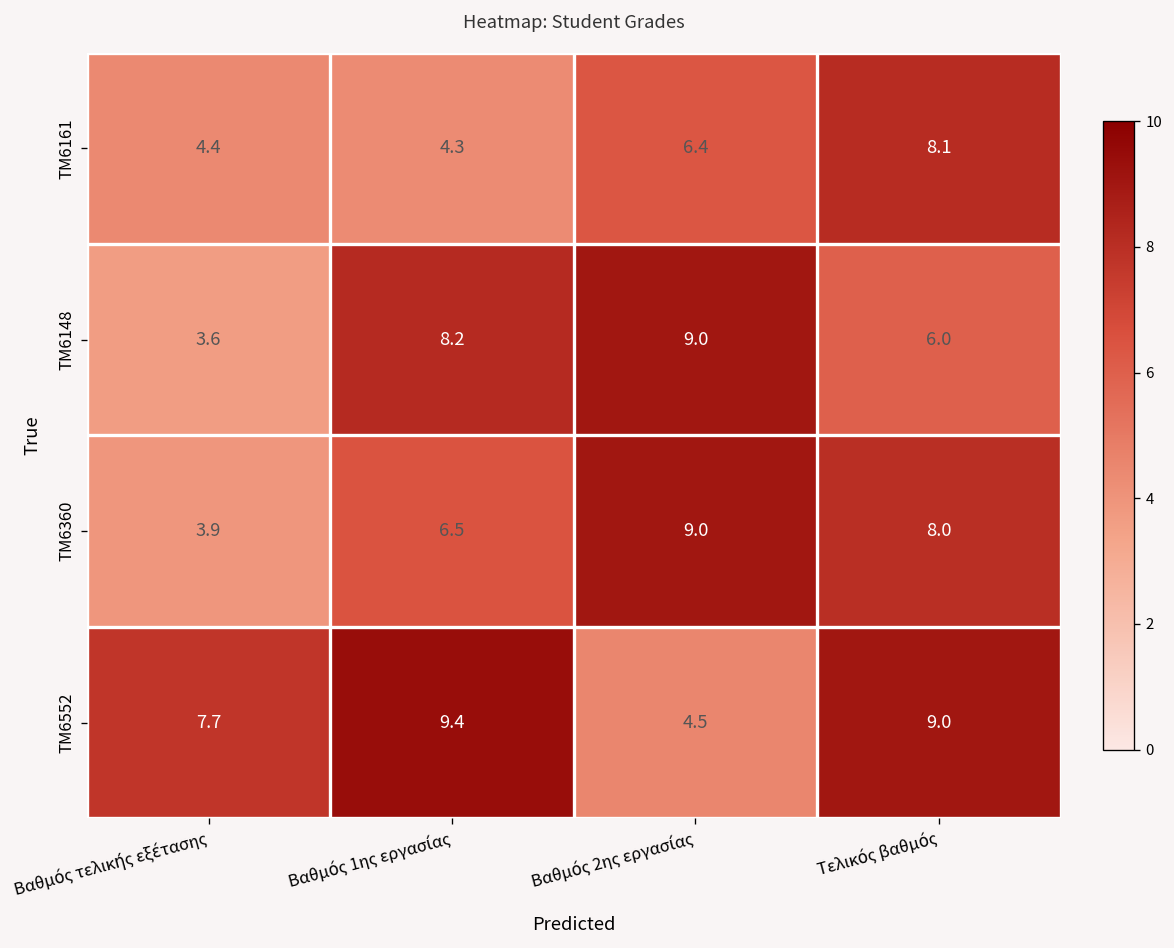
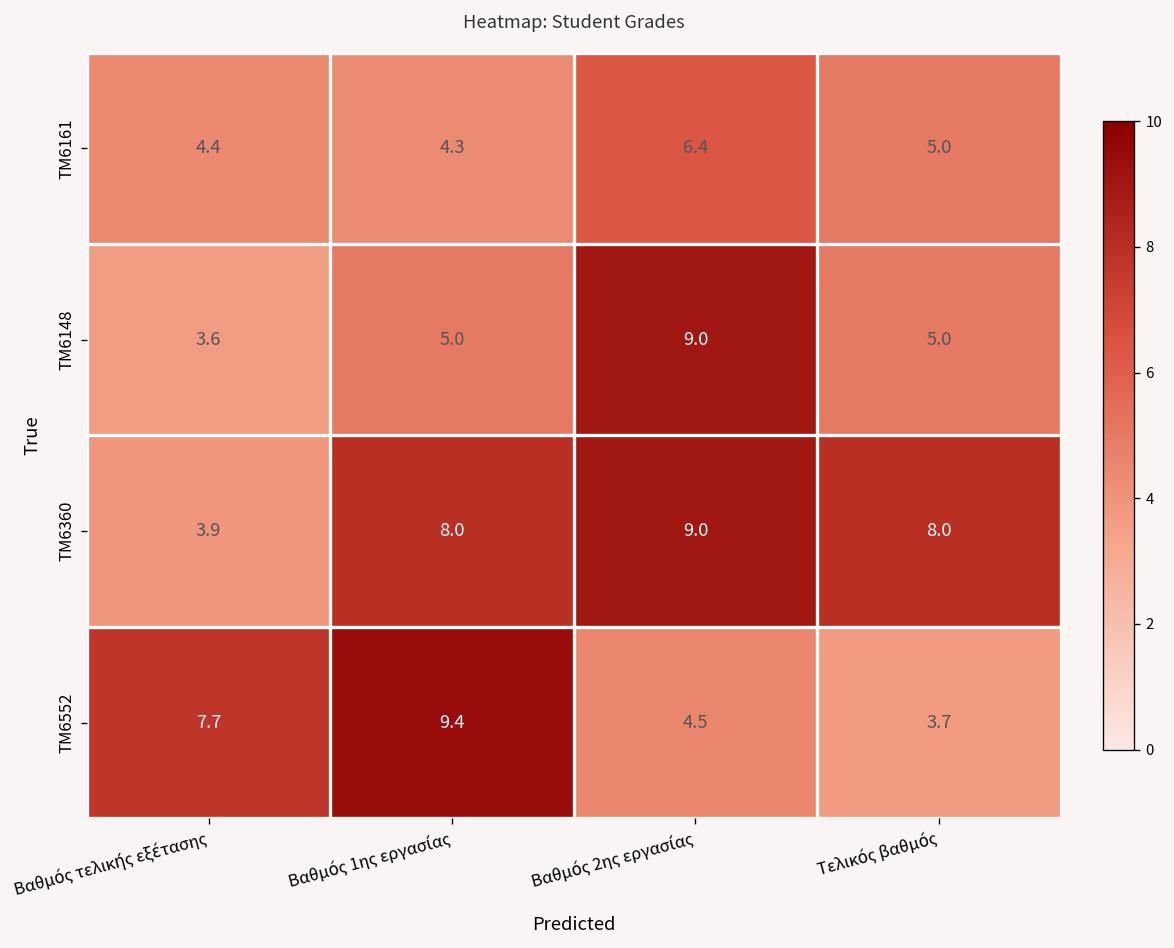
  {
    "ΤΜ6161": {
      "Βαθμός τελικής εξέτασης": 4.4,
      "Βαθμός 1ης εργασίας": 4.3,
      "Βαθμός 2ης εργασίας": 6.4,
-     "Τελικός βαθμός": 8.1
+     "Τελικός βαθμός": 5.0
    },
    "ΤΜ6148": {
      "Βαθμός τελικής εξέτασης": 3.6,
-     "Βαθμός 1ης εργασίας": 8.2,
+     "Βαθμός 1ης εργασίας": 5.0,
      "Βαθμός 2ης εργασίας": 9.0,
-     "Τελικός βαθμός": 6.0
+     "Τελικός βαθμός": 5.0
    },
    "ΤΜ6360": {
      "Βαθμός τελικής εξέτασης": 3.9,
-     "Βαθμός 1ης εργασίας": 6.5,
+     "Βαθμός 1ης εργασίας": 8.0,
      "Βαθμός 2ης εργασίας": 9.0,
      "Τελικός βαθμός": 8.0
    },
    "ΤΜ6552": {
      "Βαθμός τελικής εξέτασης": 7.7,
      "Βαθμός 1ης εργασίας": 9.4,
      "Βαθμός 2ης εργασίας": 4.5,
-     "Τελικός βαθμός": 9.0
+     "Τελικός βαθμός": 3.7
    }
  }
